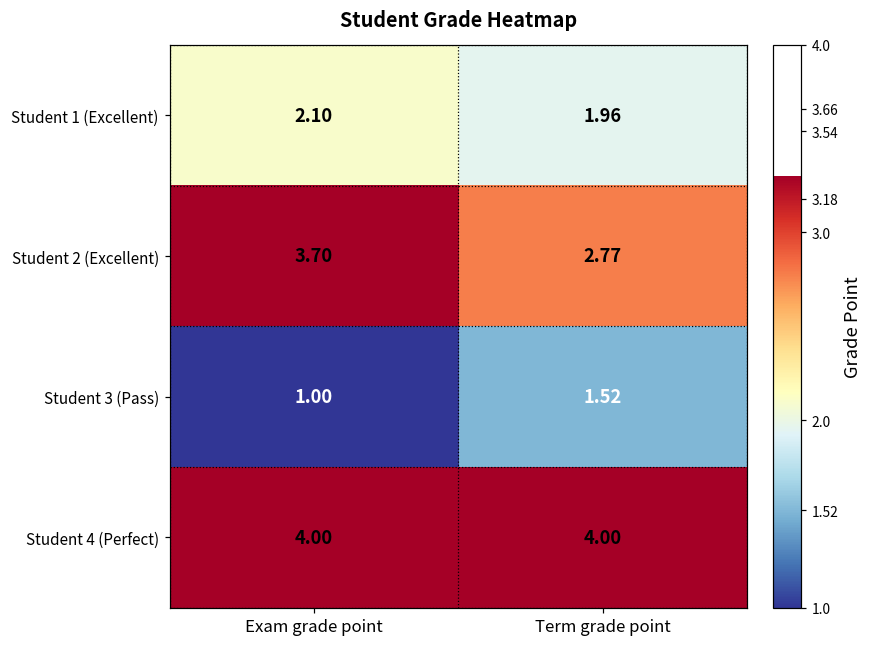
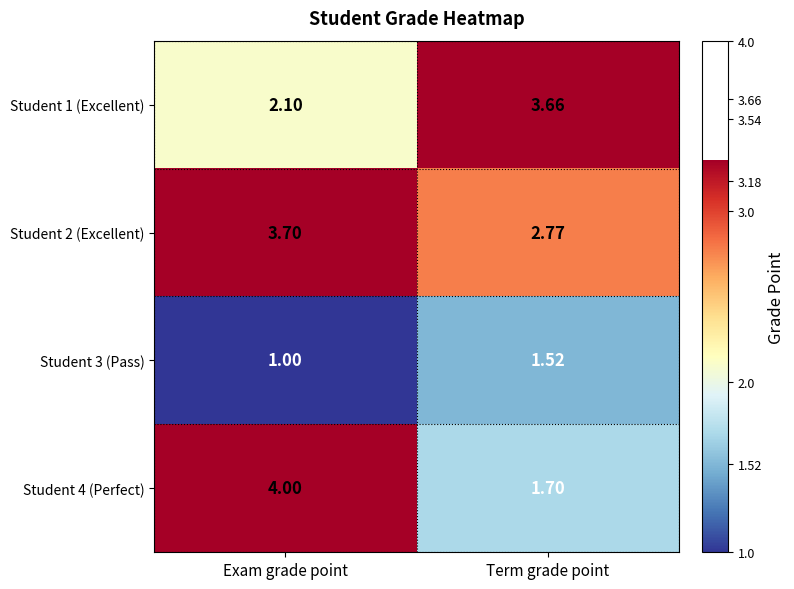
  {
    "Student 1 (Excellent)": {
      "Exam grade point": 2.10,
-     "Term grade point": 1.96
+     "Term grade point": 3.66
    },
    "Student 2 (Excellent)": {
      "Exam grade point": 3.70,
      "Term grade point": 2.77
    },
    "Student 3 (Pass)": {
      "Exam grade point": 1.00,
      "Term grade point": 1.52
    },
    "Student 4 (Perfect)": {
      "Exam grade point": 4.00,
-     "Term grade point": 4.00
+     "Term grade point": 1.70
    }
  }
